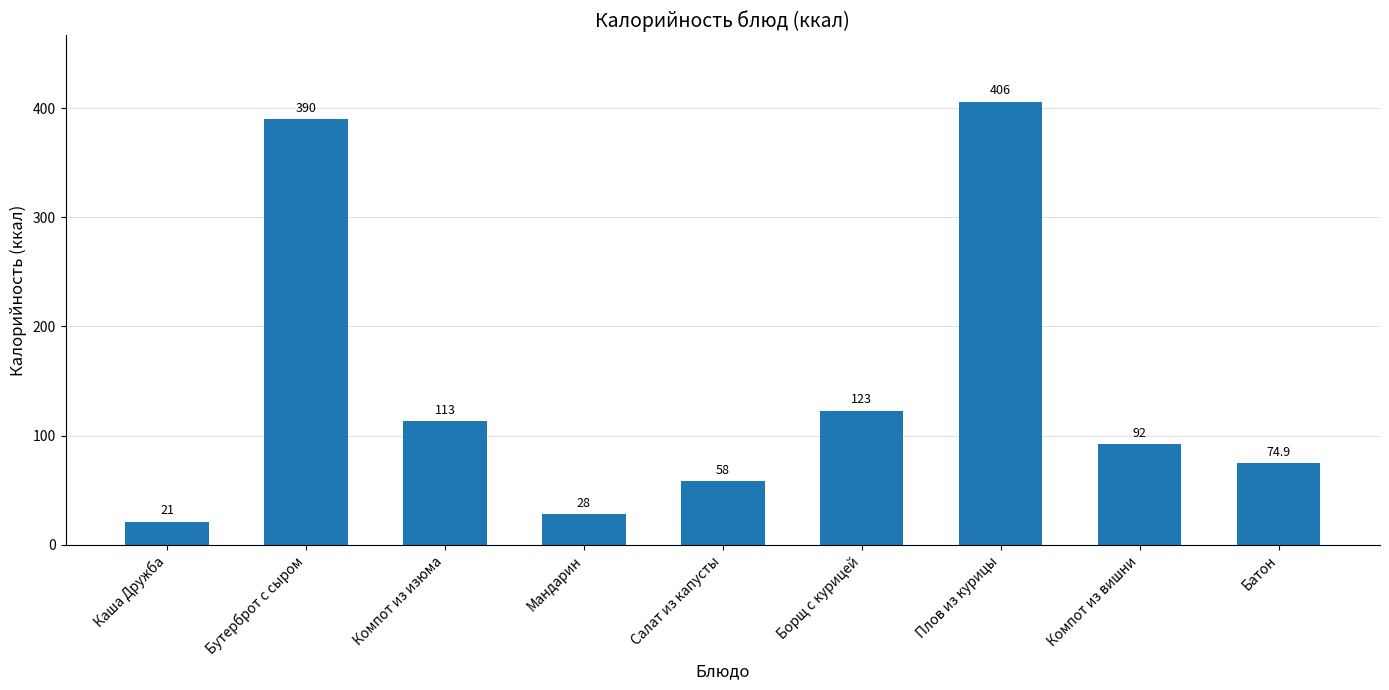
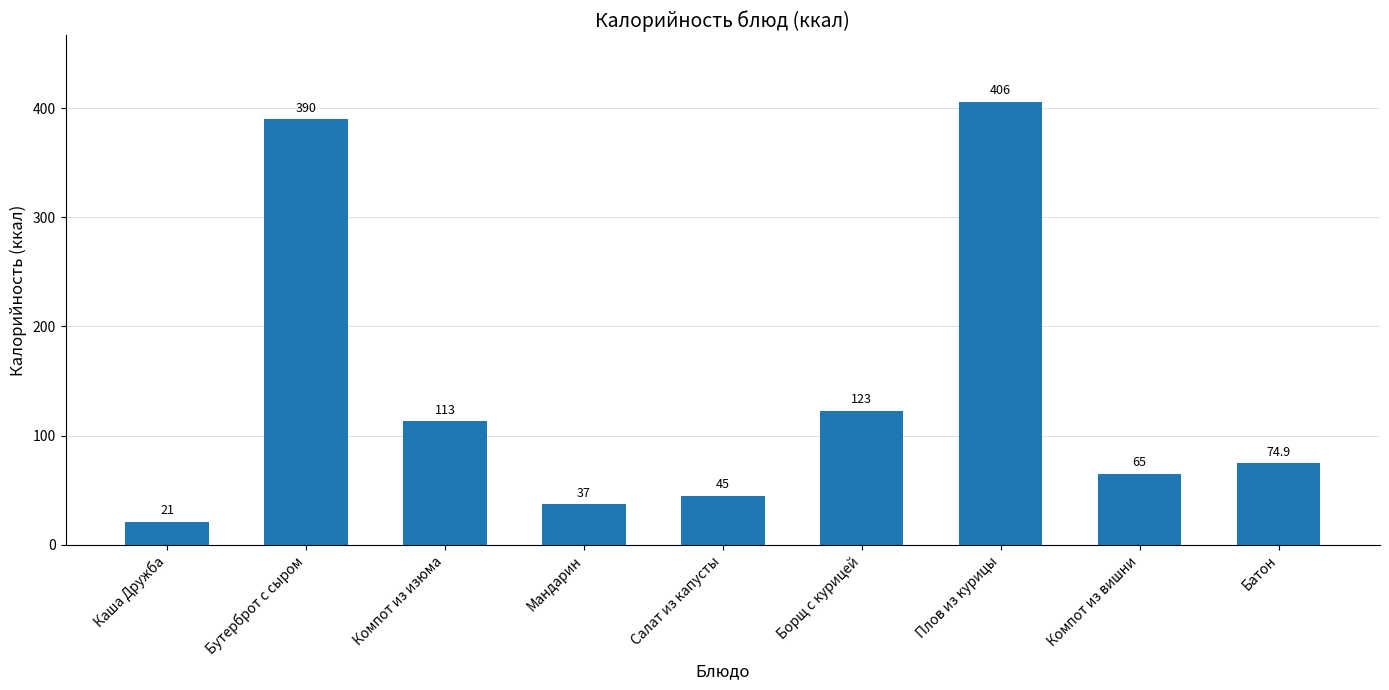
  {
    "Каша Дружба": 21,
    "Бутерброт с сыром": 390,
    "Компот из изюма": 113,
-   "Мандарин": 28,
-   "Салат из капусты": 58,
+   "Мандарин": 37,
+   "Салат из капусты": 45,
    "Борщ с курицей": 123,
    "Плов из курицы": 406,
-   "Компот из вишни": 92,
+   "Компот из вишни": 65,
    "Батон": 74.9
  }
